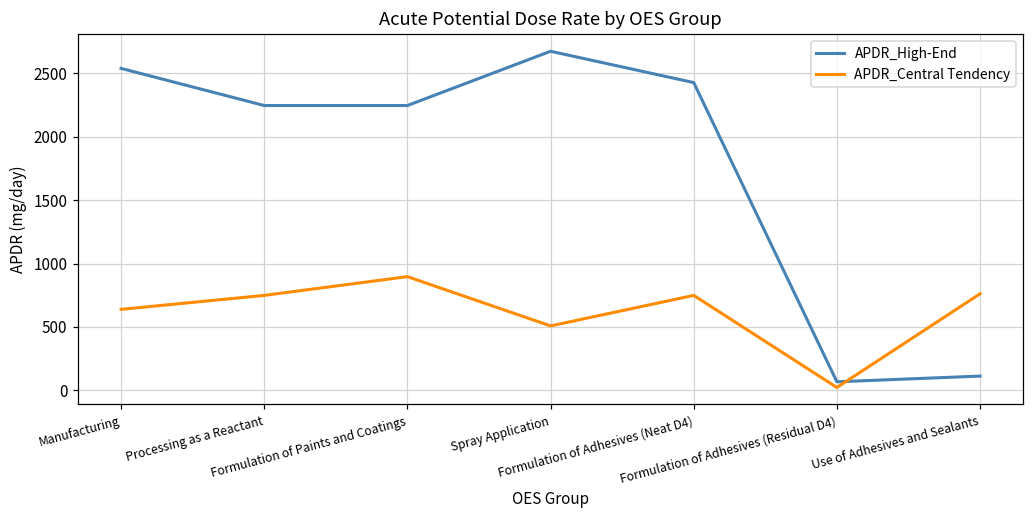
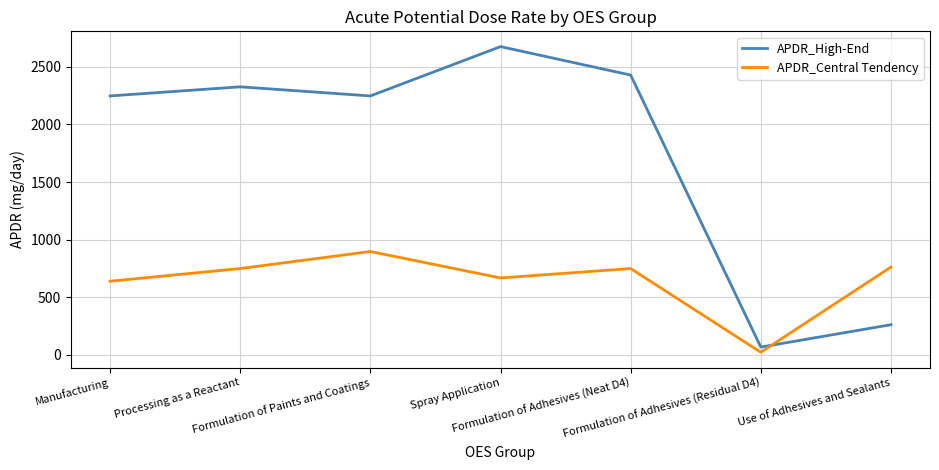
  {
    "APDR_High-End": {
-     "Manufacturing": 2540,
-     "Processing as a Reactant": 2250,
+     "Manufacturing": 2250,
+     "Processing as a Reactant": 2330,
      "Formulation of Paints and Coatings": 2250,
      "Spray Application": 2680,
      "Formulation of Adhesives (Neat D4)": 2430,
      "Formulation of Adhesives (Residual D4)": 70,
-     "Use of Adhesives and Sealants": 110
+     "Use of Adhesives and Sealants": 260
    },
    "APDR_Central Tendency": {
      "Manufacturing": 640,
      "Processing as a Reactant": 750,
      "Formulation of Paints and Coatings": 900,
-     "Spray Application": 510,
+     "Spray Application": 670,
      "Formulation of Adhesives (Neat D4)": 750,
      "Formulation of Adhesives (Residual D4)": 20,
      "Use of Adhesives and Sealants": 760
    }
  }
